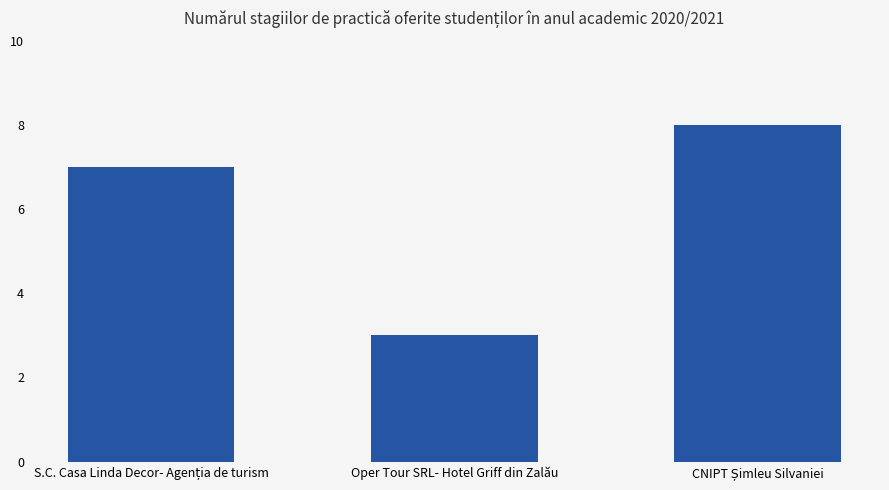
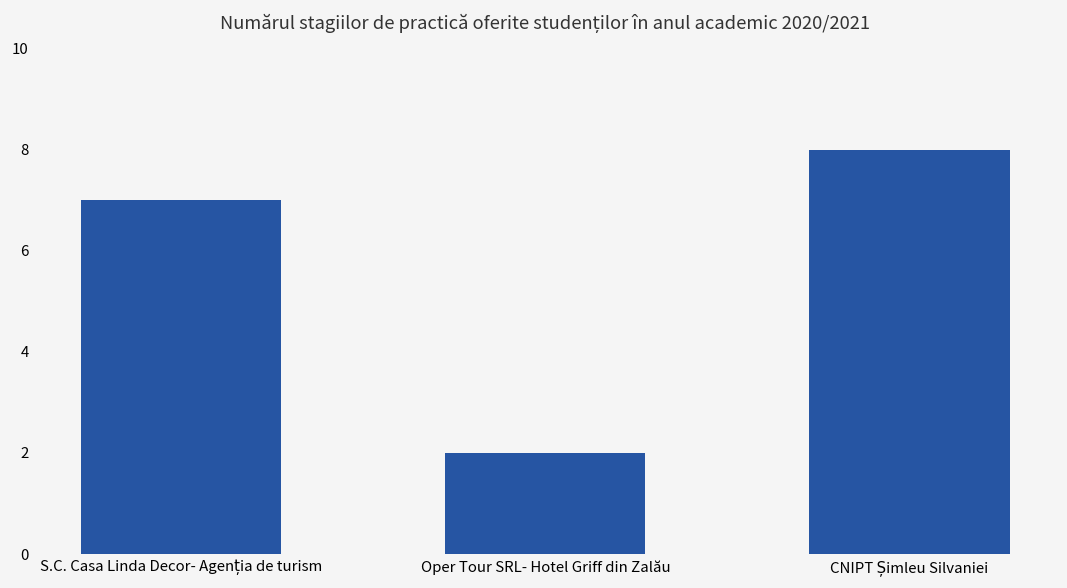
  {
    "S.C. Casa Linda Decor- Agenția de turism": 7,
-   "Oper Tour SRL- Hotel Griff din Zalău": 3,
+   "Oper Tour SRL- Hotel Griff din Zalău": 2,
    "CNIPT Șimleu Silvaniei": 8
  }
